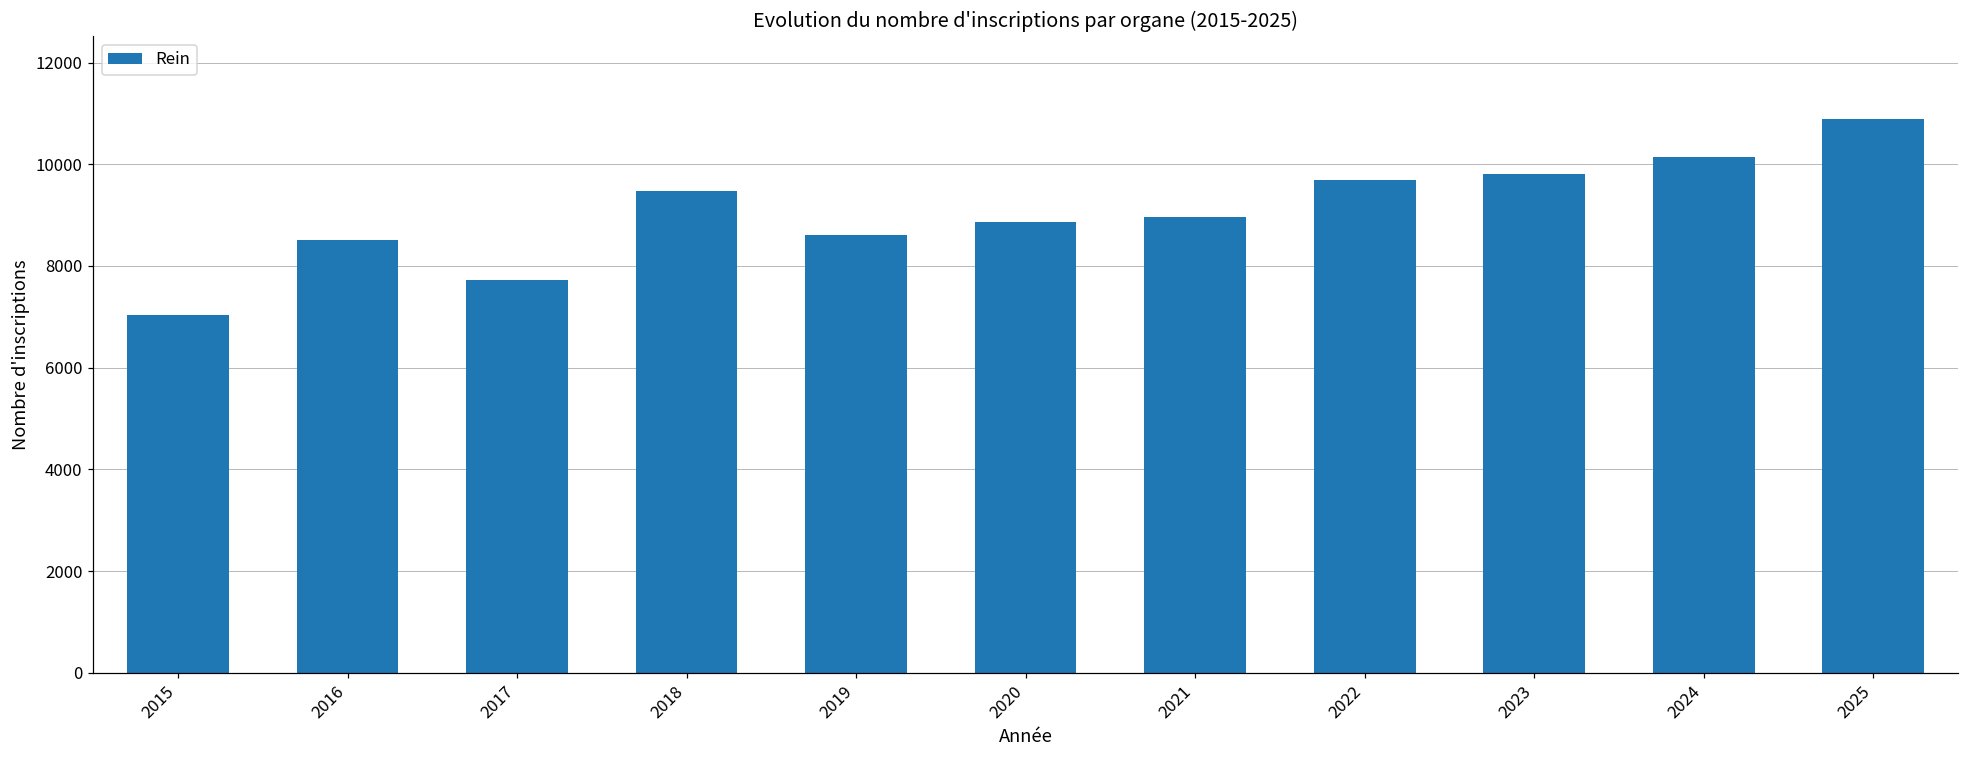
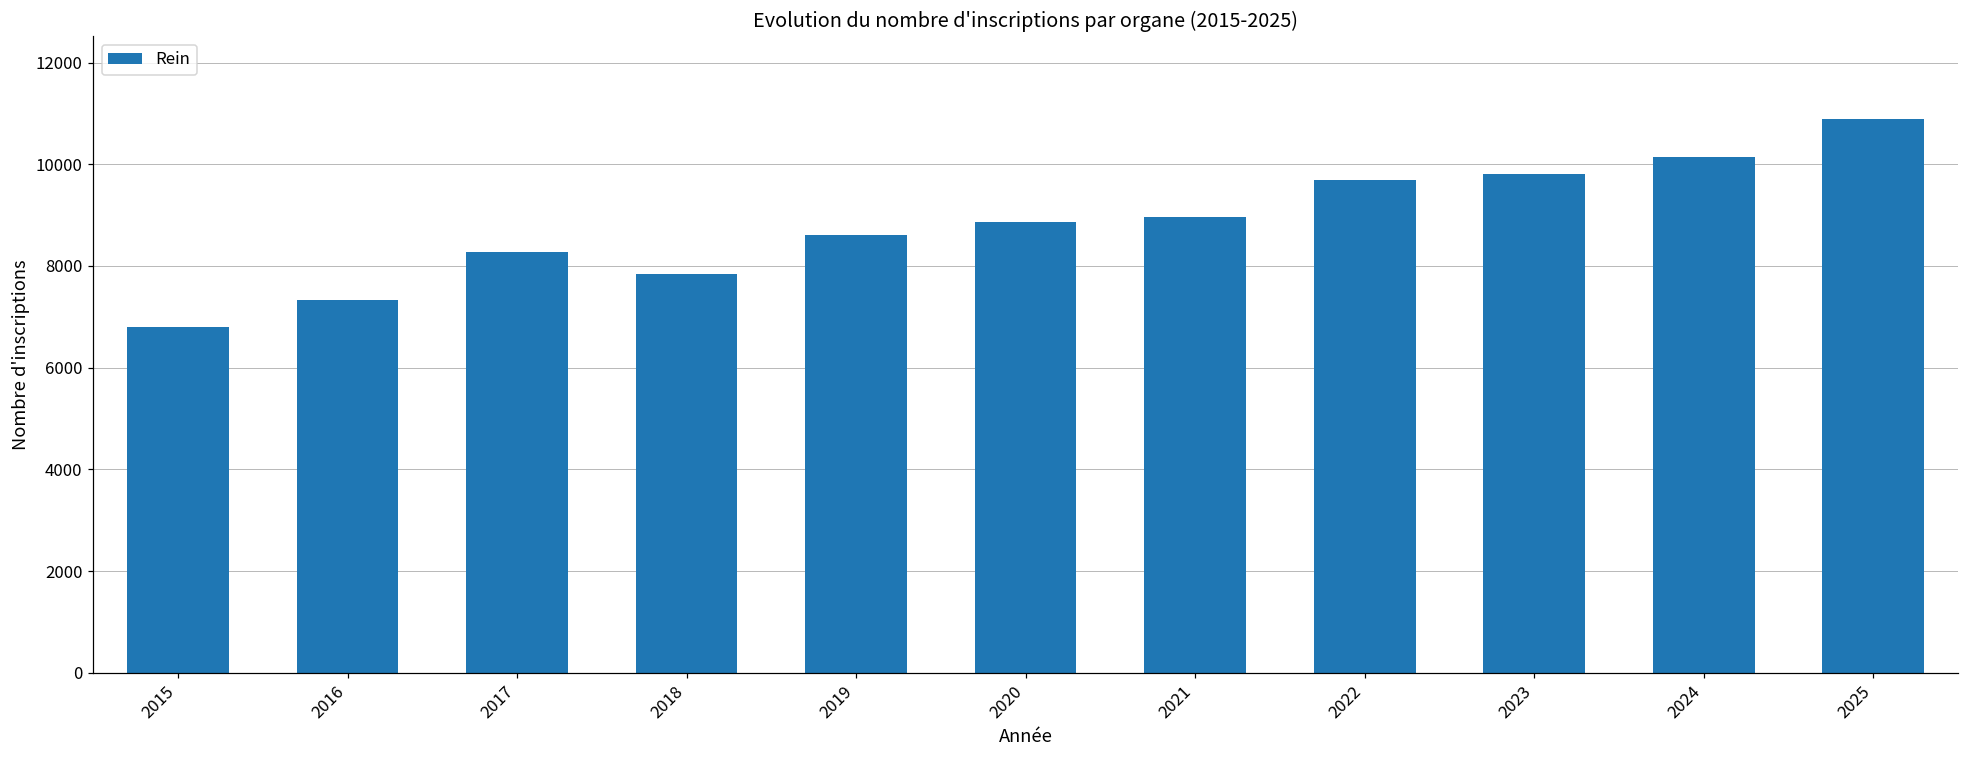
  {
-   "2015": 7000,
-   "2016": 8500,
-   "2017": 7700,
-   "2018": 9500,
+   "2015": 6800,
+   "2016": 7300,
+   "2017": 8300,
+   "2018": 7800,
    "2019": 8600,
    "2020": 8900,
    "2021": 9000,
    "2022": 9700,
    "2023": 9800,
    "2024": 10100,
    "2025": 10900
  }
